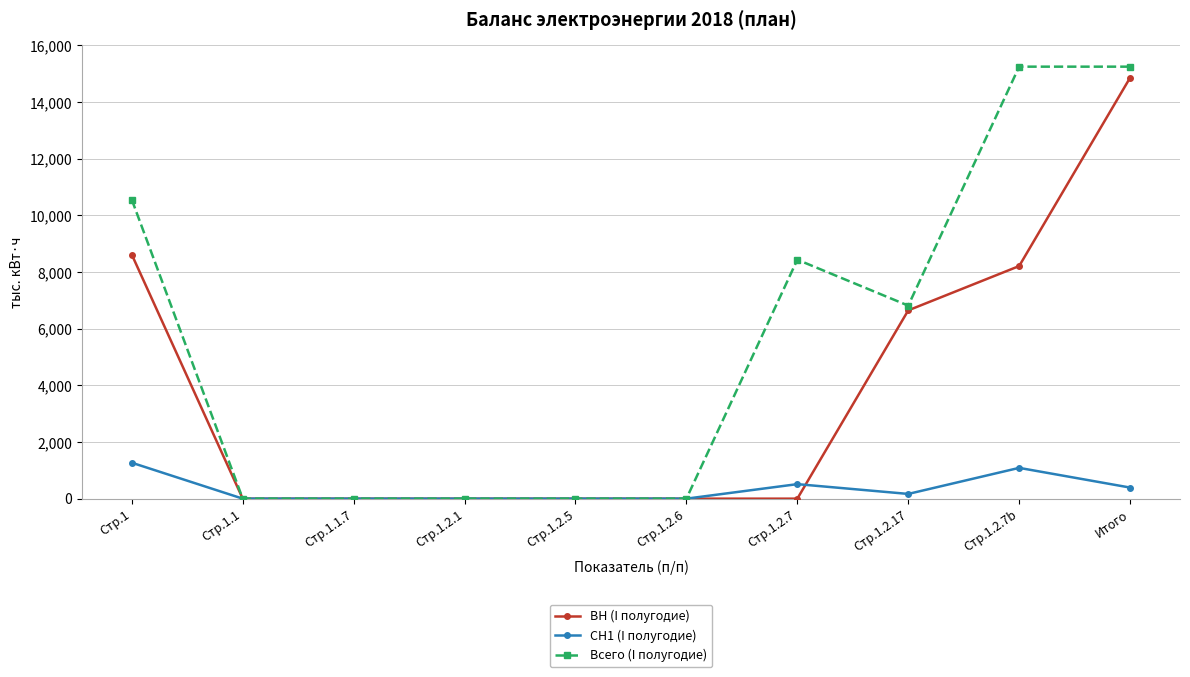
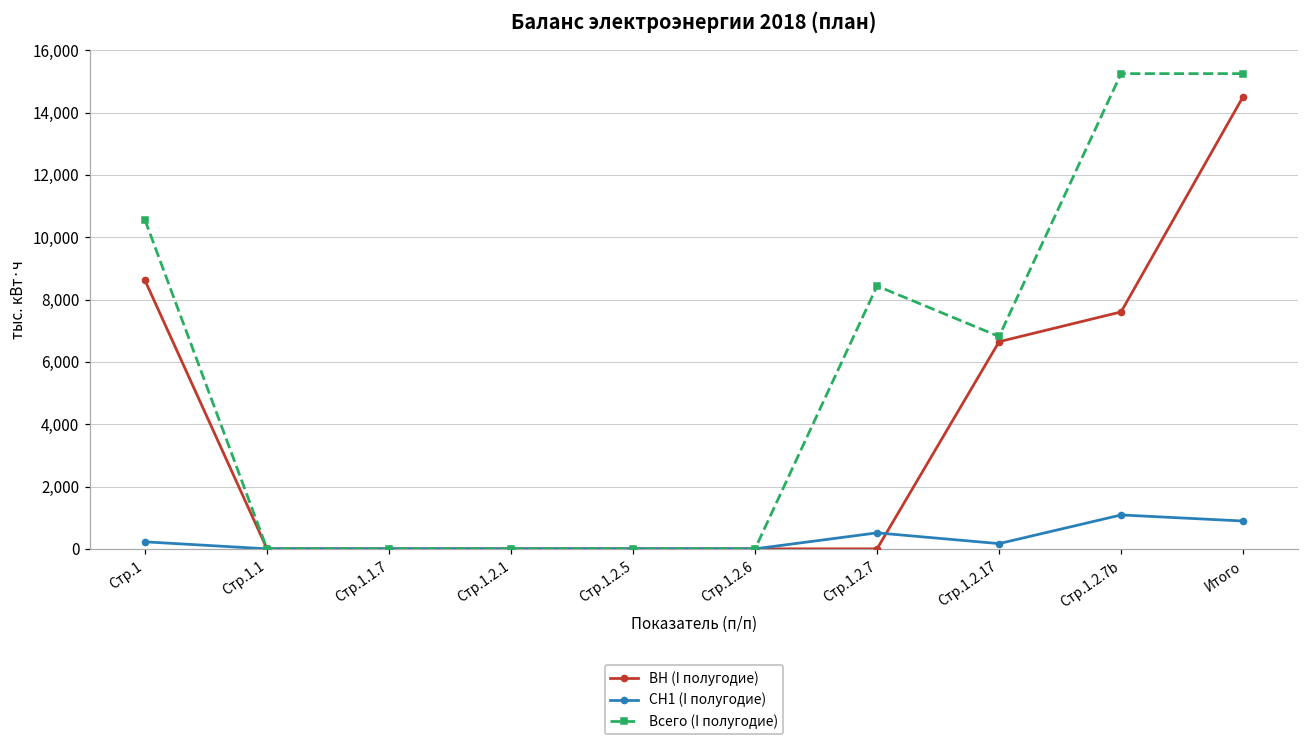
  {
    "ВН (I полугодие)": {
      "Стр.1": "8,600",
      "Стр.1.2.7": "0",
      "Стр.1.2.17": "6,600",
-     "Стр.1.2.7b": "8,200",
-     "Итого": "14,900"
+     "Стр.1.2.7b": "7,600",
+     "Итого": "14,500"
    },
    "СН1 (I полугодие)": {
-     "Стр.1": "1,300",
+     "Стр.1": "200",
      "Стр.1.2.7": "500",
      "Стр.1.2.17": "200",
      "Стр.1.2.7b": "1,100",
-     "Итого": "400"
+     "Итого": "900"
    },
    "Всего (I полугодие)": {
      "Стр.1": "10,600",
      "Стр.1.2.7": "8,400",
      "Стр.1.2.17": "6,800",
      "Стр.1.2.7b": "15,200",
      "Итого": "15,200"
    }
  }
